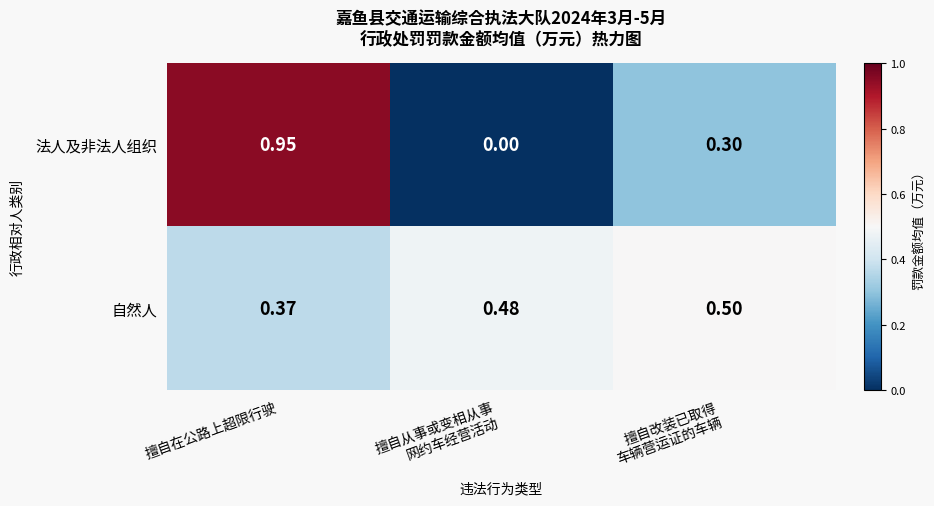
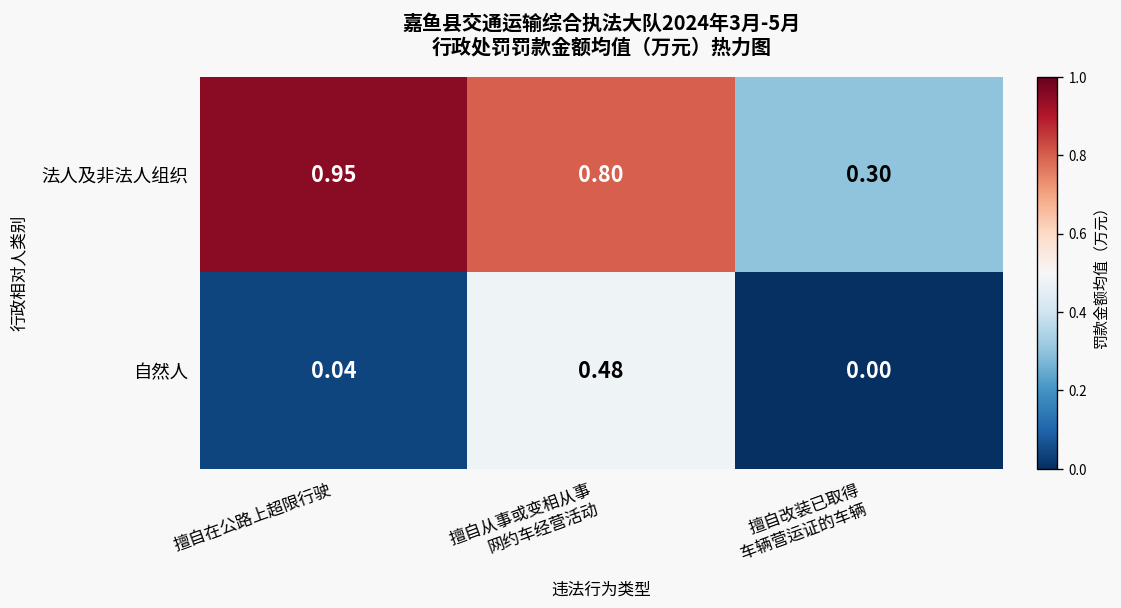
  {
    "法人及非法人组织": {
      "擅自在公路上超限行驶": 0.95,
-     "擅自从事或变相从事 网约车经营活动": 0.00,
+     "擅自从事或变相从事 网约车经营活动": 0.80,
      "擅自改装已取得 车辆营运证的车辆": 0.30
    },
    "自然人": {
-     "擅自在公路上超限行驶": 0.37,
+     "擅自在公路上超限行驶": 0.04,
      "擅自从事或变相从事 网约车经营活动": 0.48,
-     "擅自改装已取得 车辆营运证的车辆": 0.50
+     "擅自改装已取得 车辆营运证的车辆": 0.00
    }
  }
